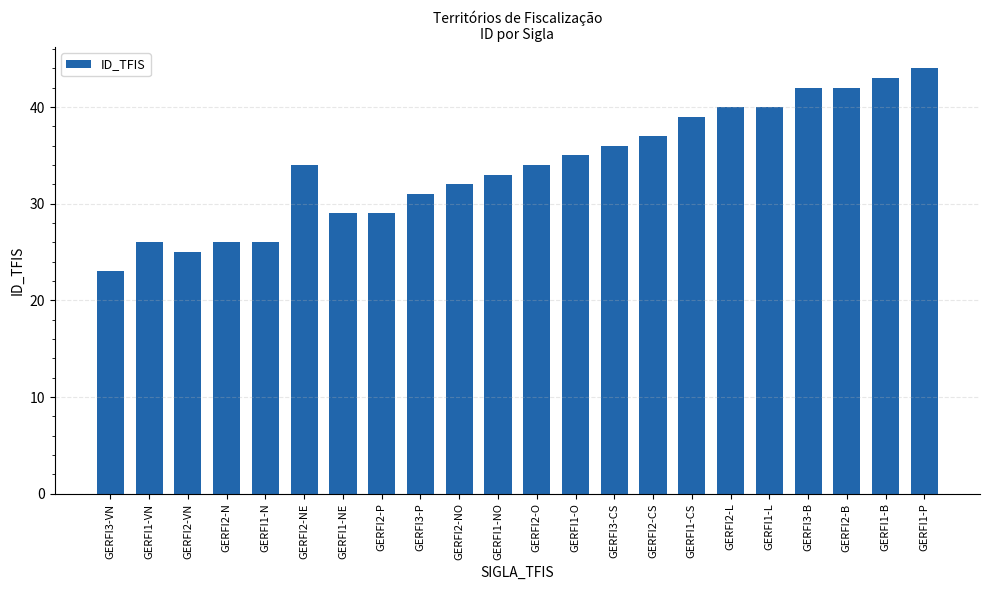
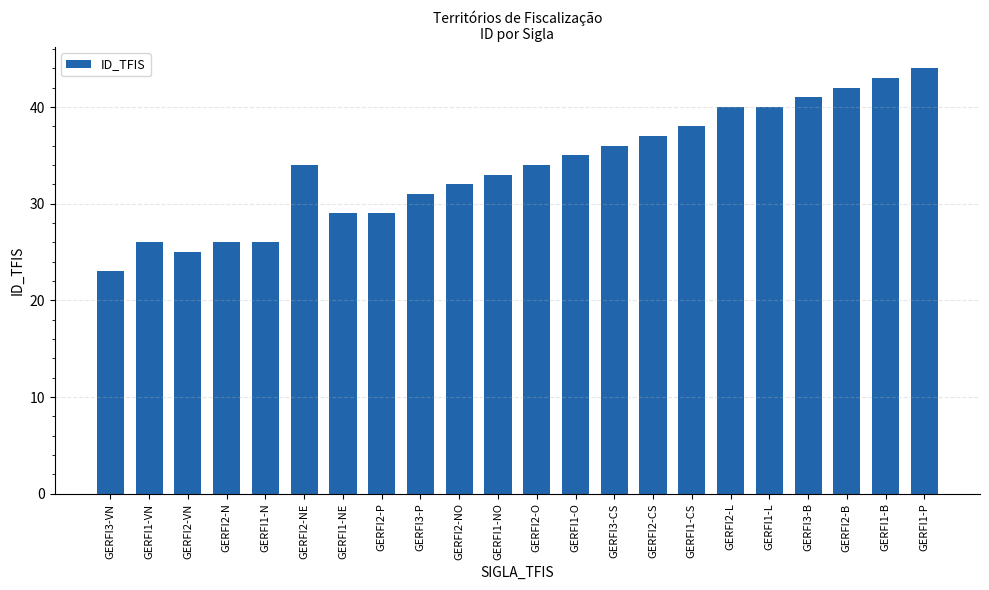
  {
    "GERFI3-VN": 23,
    "GERFI1-VN": 26,
    "GERFI2-VN": 25,
    "GERFI2-N": 26,
    "GERFI1-N": 26,
    "GERFI2-NE": 34,
    "GERFI1-NE": 29,
    "GERFI2-P": 29,
    "GERFI3-P": 31,
    "GERFI2-NO": 32,
    "GERFI1-NO": 33,
    "GERFI2-O": 34,
    "GERFI1-O": 35,
    "GERFI3-CS": 36,
    "GERFI2-CS": 37,
-   "GERFI1-CS": 39,
+   "GERFI1-CS": 38,
    "GERFI2-L": 40,
    "GERFI1-L": 40,
-   "GERFI3-B": 42,
+   "GERFI3-B": 41,
    "GERFI2-B": 42,
    "GERFI1-B": 43,
    "GERFI1-P": 44
  }
